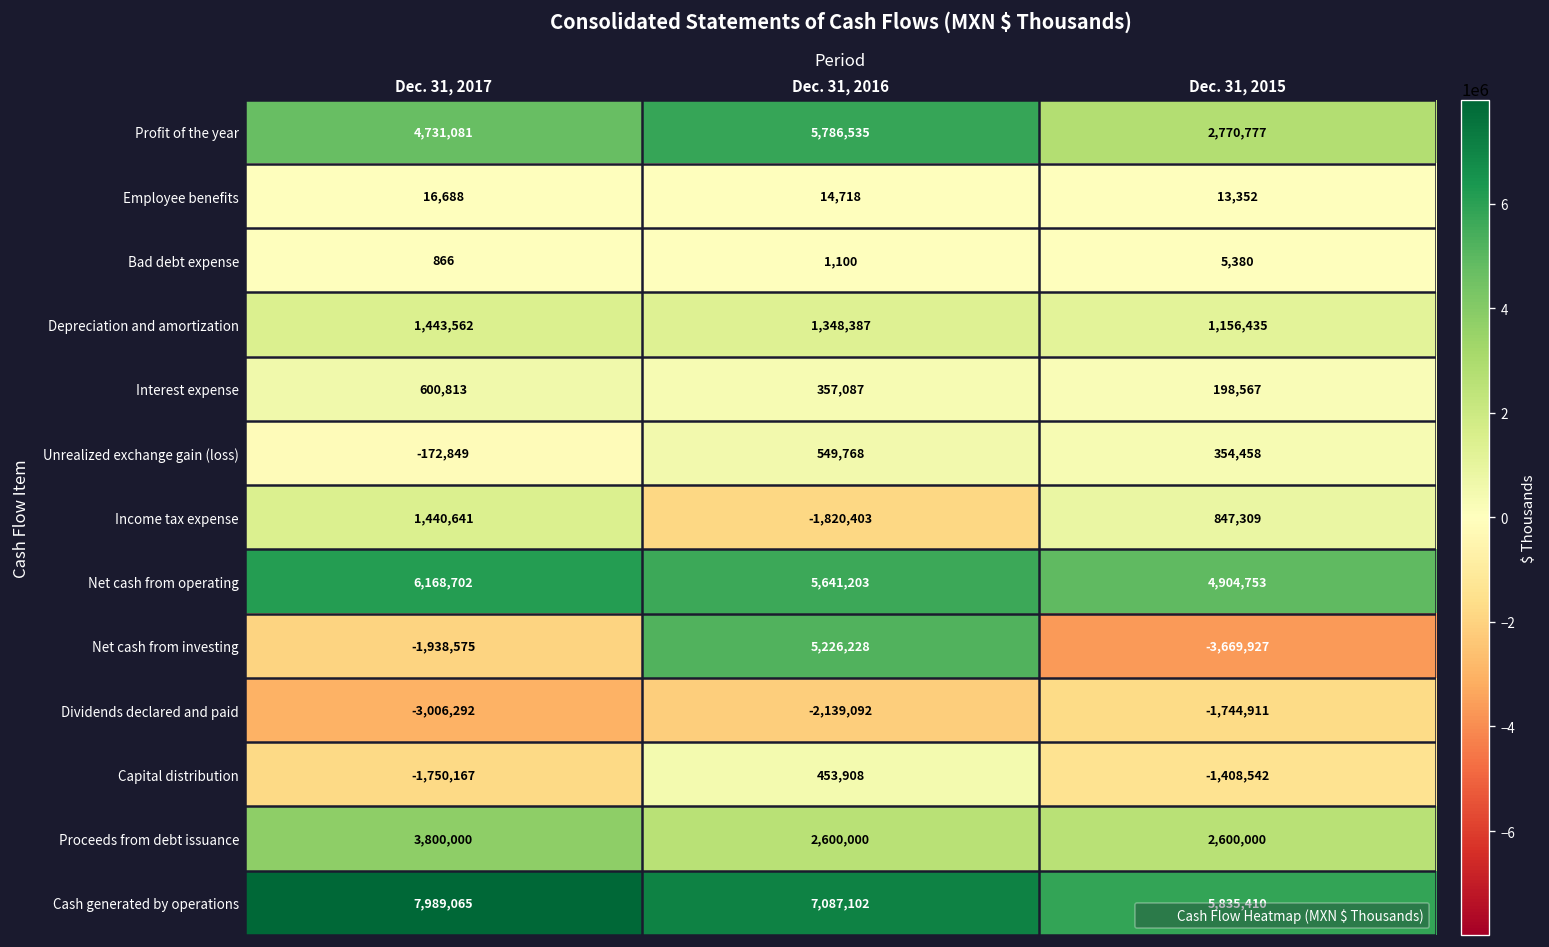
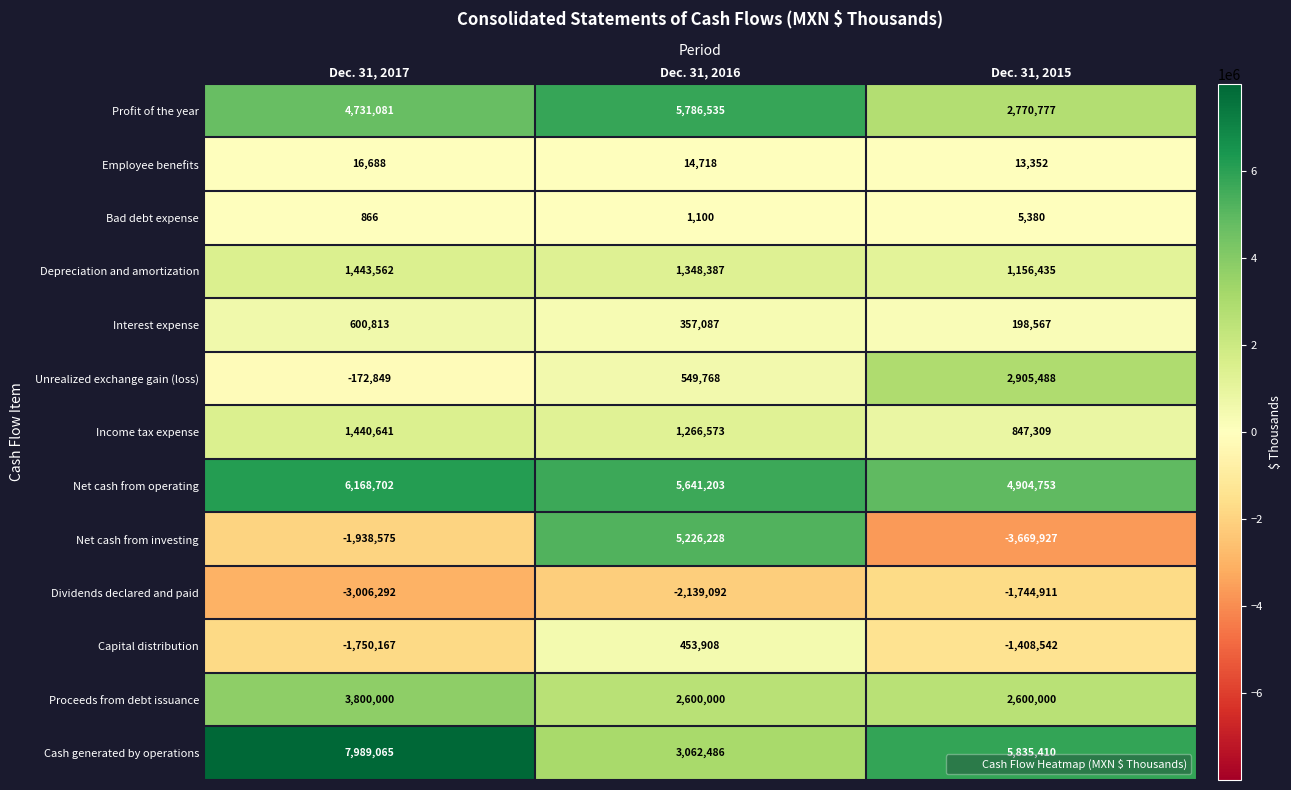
  {
    "Profit of the year": {
      "Dec. 31, 2017": "4,731,081",
      "Dec. 31, 2016": "5,786,535",
      "Dec. 31, 2015": "2,770,777"
    },
    "Employee benefits": {
      "Dec. 31, 2017": "16,688",
      "Dec. 31, 2016": "14,718",
      "Dec. 31, 2015": "13,352"
    },
    "Bad debt expense": {
      "Dec. 31, 2017": "866",
      "Dec. 31, 2016": "1,100",
      "Dec. 31, 2015": "5,380"
    },
    "Depreciation and amortization": {
      "Dec. 31, 2017": "1,443,562",
      "Dec. 31, 2016": "1,348,387",
      "Dec. 31, 2015": "1,156,435"
    },
    "Interest expense": {
      "Dec. 31, 2017": "600,813",
      "Dec. 31, 2016": "357,087",
      "Dec. 31, 2015": "198,567"
    },
    "Unrealized exchange gain (loss)": {
      "Dec. 31, 2017": "-172,849",
      "Dec. 31, 2016": "549,768",
-     "Dec. 31, 2015": "354,458"
+     "Dec. 31, 2015": "2,905,488"
    },
    "Income tax expense": {
      "Dec. 31, 2017": "1,440,641",
-     "Dec. 31, 2016": "-1,820,403",
+     "Dec. 31, 2016": "1,266,573",
      "Dec. 31, 2015": "847,309"
    },
    "Net cash from operating": {
      "Dec. 31, 2017": "6,168,702",
      "Dec. 31, 2016": "5,641,203",
      "Dec. 31, 2015": "4,904,753"
    },
    "Net cash from investing": {
      "Dec. 31, 2017": "-1,938,575",
      "Dec. 31, 2016": "5,226,228",
      "Dec. 31, 2015": "-3,669,927"
    },
    "Dividends declared and paid": {
      "Dec. 31, 2017": "-3,006,292",
      "Dec. 31, 2016": "-2,139,092",
      "Dec. 31, 2015": "-1,744,911"
    },
    "Capital distribution": {
      "Dec. 31, 2017": "-1,750,167",
      "Dec. 31, 2016": "453,908",
      "Dec. 31, 2015": "-1,408,542"
    },
    "Proceeds from debt issuance": {
      "Dec. 31, 2017": "3,800,000",
      "Dec. 31, 2016": "2,600,000",
      "Dec. 31, 2015": "2,600,000"
    },
    "Cash generated by operations": {
      "Dec. 31, 2017": "7,989,065",
-     "Dec. 31, 2016": "7,087,102"
+     "Dec. 31, 2016": "3,062,486"
    }
  }
